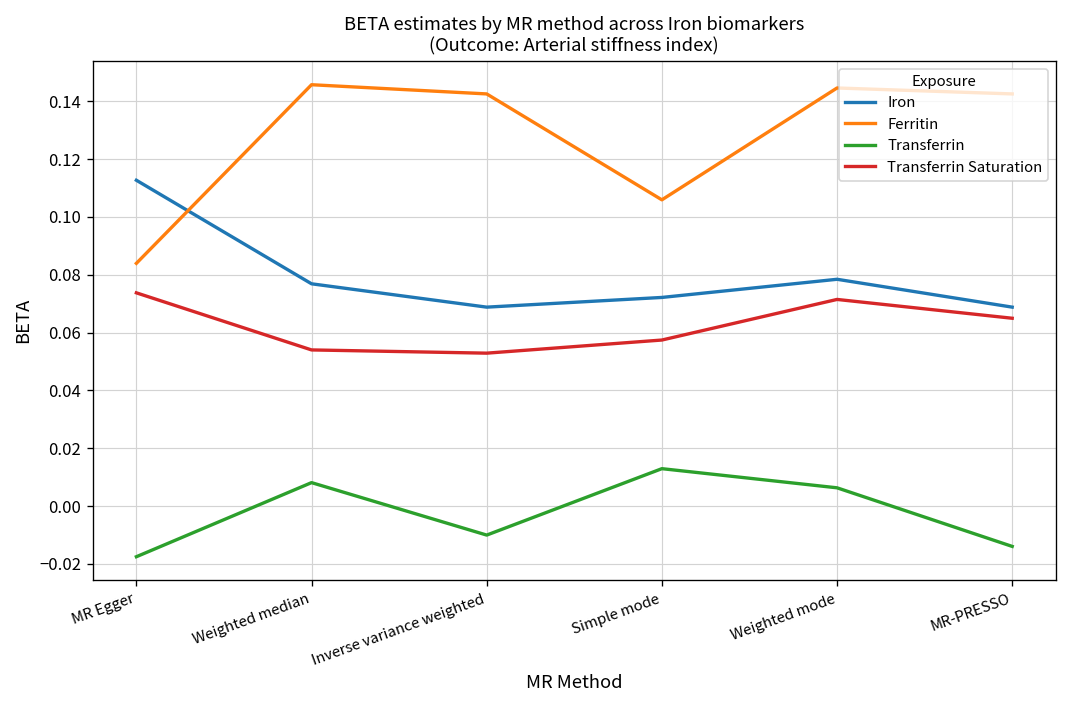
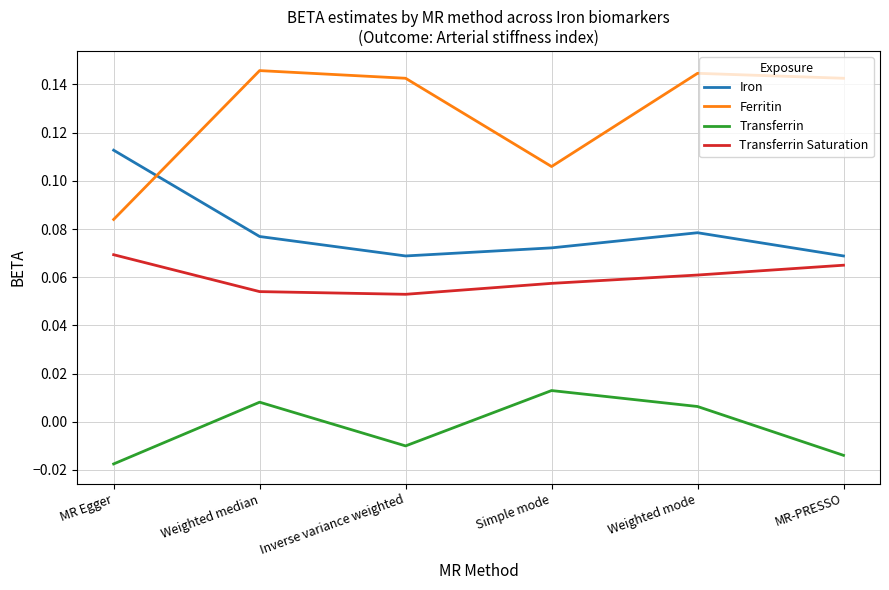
  {
    "Iron": {
      "MR Egger": 0.113,
      "Weighted median": 0.077,
      "Inverse variance weighted": 0.069,
      "Simple mode": 0.072,
      "Weighted mode": 0.078,
      "MR-PRESSO": 0.069
    },
    "Ferritin": {
      "MR Egger": 0.084,
      "Weighted median": 0.146,
      "Inverse variance weighted": 0.143,
      "Simple mode": 0.106,
      "Weighted mode": 0.145
    },
    "Transferrin": {
      "MR Egger": -0.017,
      "Weighted median": 0.008,
      "Inverse variance weighted": -0.010,
      "Simple mode": 0.013,
      "Weighted mode": 0.006,
      "MR-PRESSO": -0.014
    },
    "Transferrin Saturation": {
-     "MR Egger": 0.074,
+     "MR Egger": 0.069,
      "Weighted median": 0.054,
      "Inverse variance weighted": 0.053,
      "Simple mode": 0.057,
-     "Weighted mode": 0.071,
+     "Weighted mode": 0.061,
      "MR-PRESSO": 0.065
    }
  }
